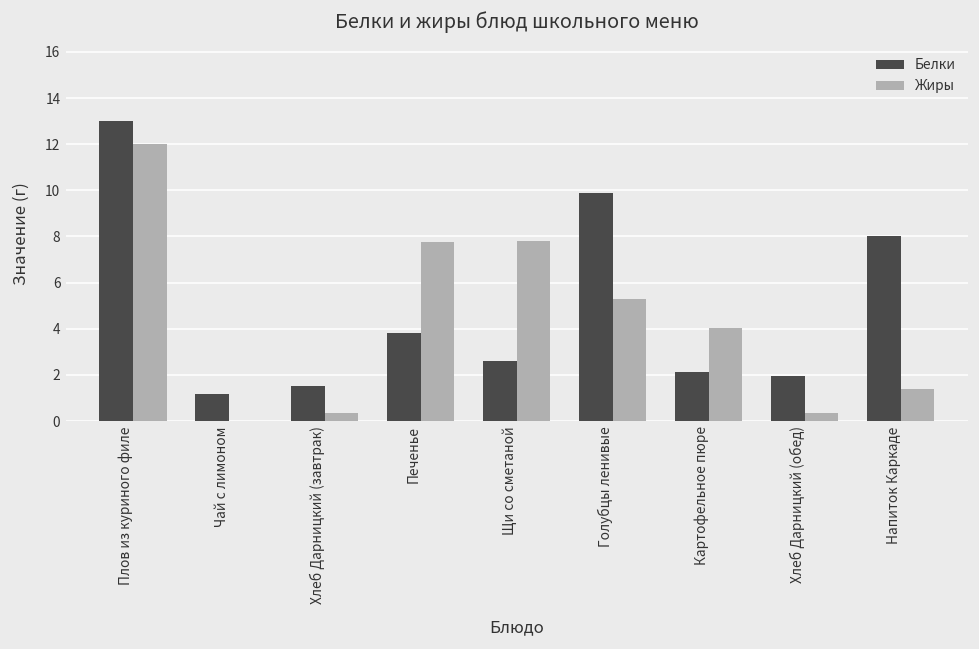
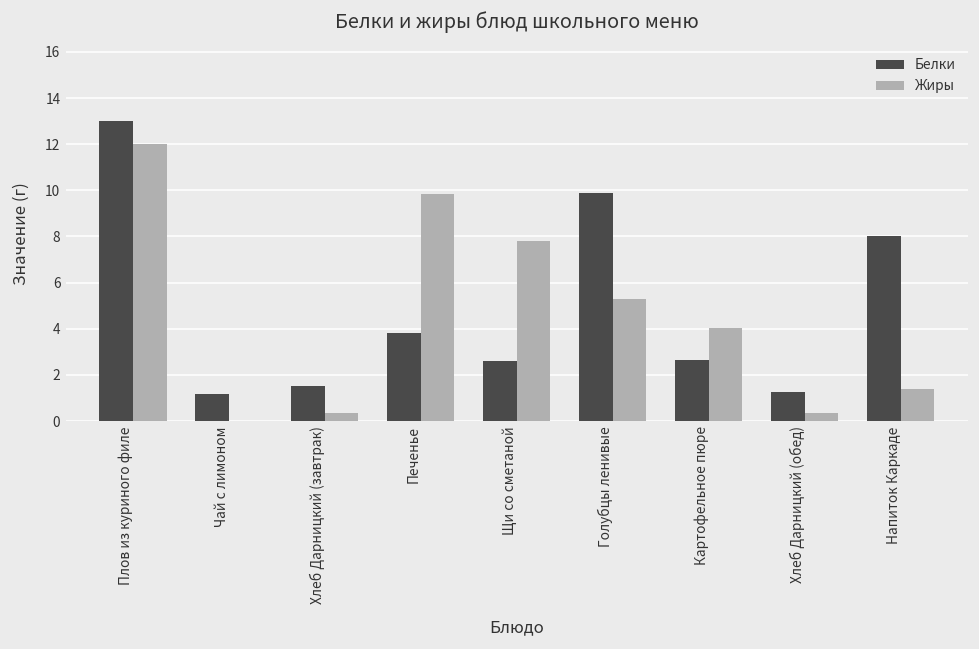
  {
    "Белки": {
      "Плов из куриного филе": 13.0,
      "Чай с лимоном": 1.2,
      "Хлеб Дарницкий (завтрак)": 1.5,
      "Печенье": 3.8,
      "Щи со сметаной": 2.6,
      "Голубцы ленивые": 9.9,
-     "Картофельное пюре": 2.1,
-     "Хлеб Дарницкий (обед)": 2.0,
+     "Картофельное пюре": 2.7,
+     "Хлеб Дарницкий (обед)": 1.3,
      "Напиток Каркаде": 8.0
    },
    "Жиры": {
      "Плов из куриного филе": 12.0,
      "Хлеб Дарницкий (завтрак)": 0.4,
-     "Печенье": 7.8,
+     "Печенье": 9.8,
      "Щи со сметаной": 7.8,
      "Голубцы ленивые": 5.3,
      "Картофельное пюре": 4.0,
      "Хлеб Дарницкий (обед)": 0.4,
      "Напиток Каркаде": 1.4
    }
  }
